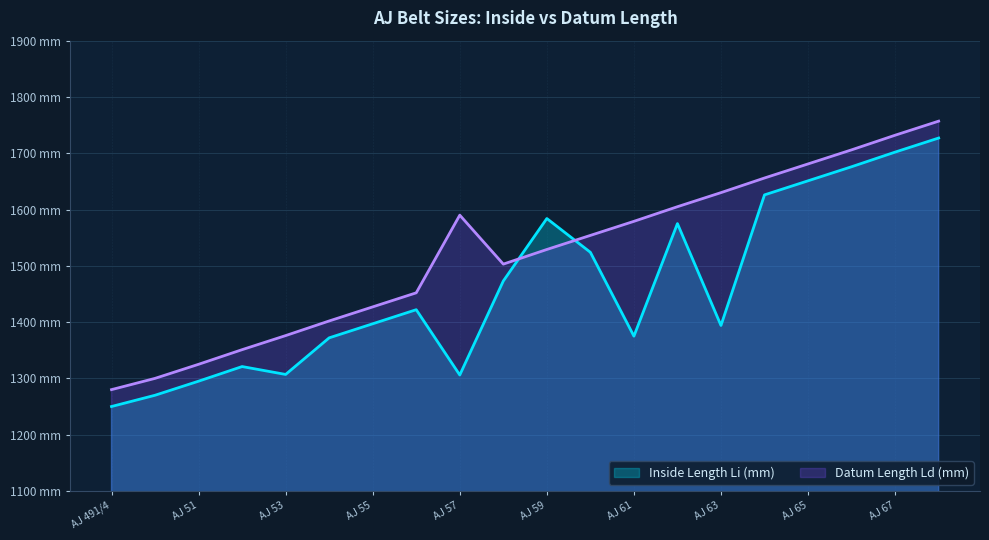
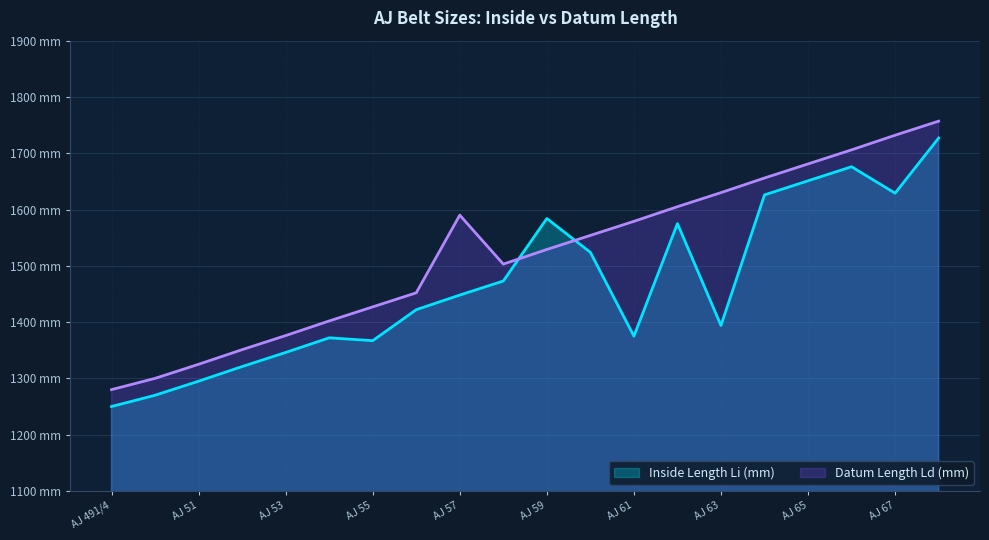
  {
    "Inside Length Li (mm)": {
      "AJ 491/4": "1250 mm",
      "AJ 51": "1300 mm",
-     "AJ 53": "1310 mm",
-     "AJ 55": "1400 mm",
-     "AJ 57": "1310 mm",
+     "AJ 53": "1350 mm",
+     "AJ 55": "1370 mm",
+     "AJ 57": "1450 mm",
      "AJ 59": "1580 mm",
      "AJ 61": "1380 mm",
      "AJ 63": "1390 mm",
      "AJ 65": "1650 mm",
-     "AJ 67": "1700 mm"
+     "AJ 67": "1630 mm"
    },
    "Datum Length Ld (mm)": {
      "AJ 491/4": "1280 mm",
      "AJ 51": "1330 mm",
      "AJ 53": "1380 mm",
      "AJ 55": "1430 mm",
      "AJ 57": "1590 mm",
      "AJ 59": "1530 mm",
      "AJ 61": "1580 mm",
      "AJ 63": "1630 mm",
      "AJ 65": "1680 mm",
      "AJ 67": "1730 mm"
    }
  }
